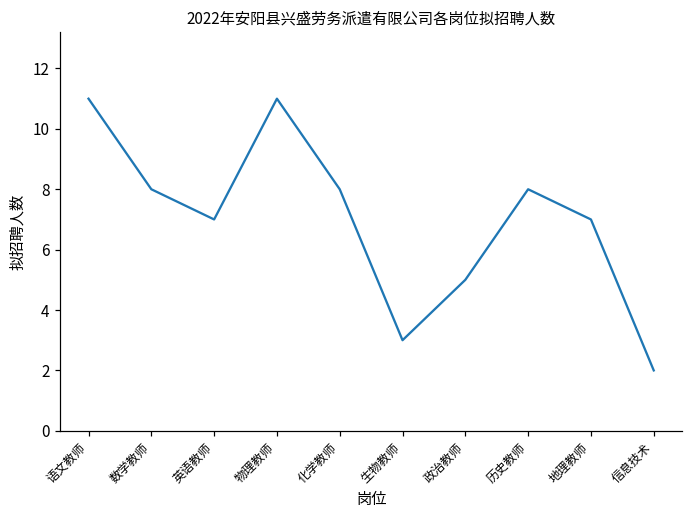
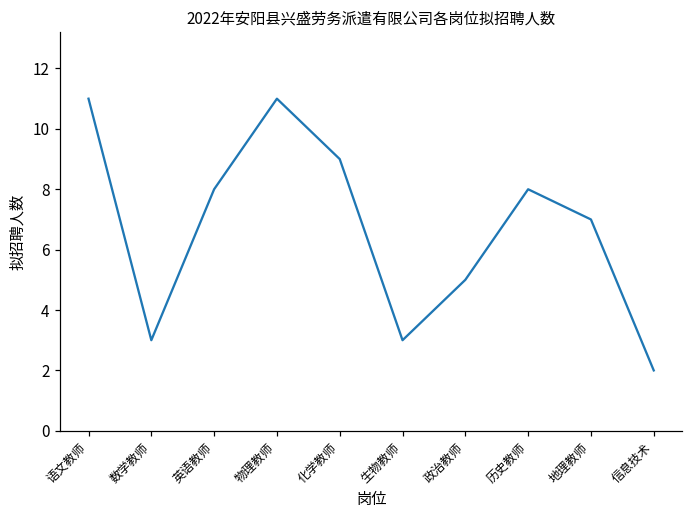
  {
    "语文教师": 11,
-   "数学教师": 8,
-   "英语教师": 7,
+   "数学教师": 3,
+   "英语教师": 8,
    "物理教师": 11,
-   "化学教师": 8,
+   "化学教师": 9,
    "生物教师": 3,
    "政治教师": 5,
    "历史教师": 8,
    "地理教师": 7,
    "信息技术": 2
  }
